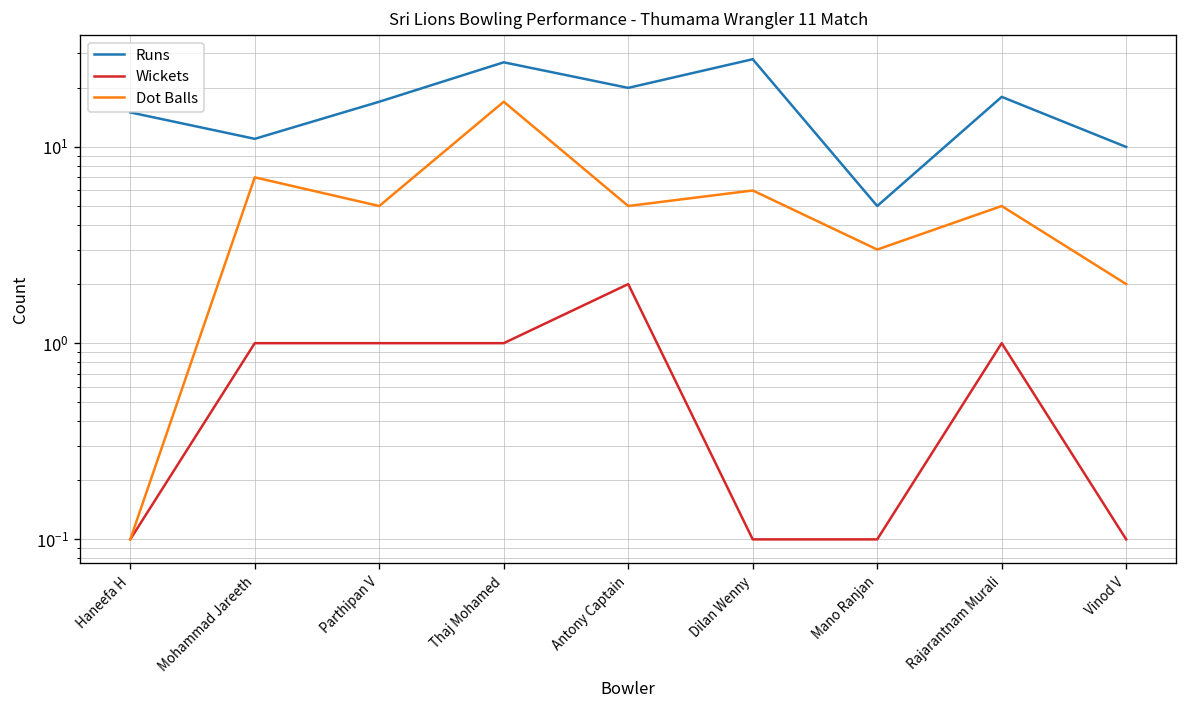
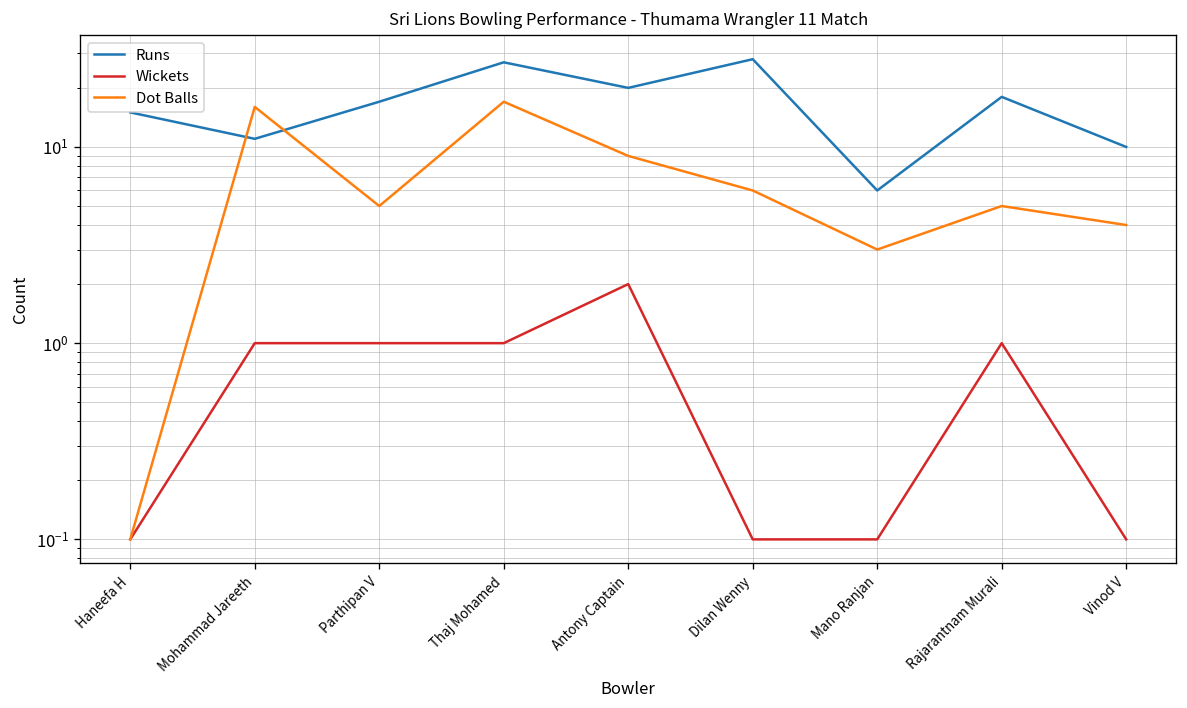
  {
    "Runs": {
      "Mohammad Jareeth": 11,
      "Parthipan V": 17,
      "Thaj Mohamed": 27,
      "Antony Captain": 20,
      "Dilan Wenny": 28,
-     "Mano Ranjan": 5,
+     "Mano Ranjan": 6,
      "Rajarantnam Murali": 18,
      "Vinod V": 10
    },
    "Wickets": {
      "Mohammad Jareeth": 1,
      "Parthipan V": 1,
      "Thaj Mohamed": 1,
      "Antony Captain": 2,
      "Dilan Wenny": 0.10,
      "Mano Ranjan": 0.10,
      "Rajarantnam Murali": 1,
      "Vinod V": 0.10
    },
    "Dot Balls": {
-     "Mohammad Jareeth": 7,
+     "Mohammad Jareeth": 16,
      "Parthipan V": 5,
      "Thaj Mohamed": 17,
-     "Antony Captain": 5,
+     "Antony Captain": 9,
      "Dilan Wenny": 6,
      "Mano Ranjan": 3,
      "Rajarantnam Murali": 5,
-     "Vinod V": 2
+     "Vinod V": 4
    }
  }
